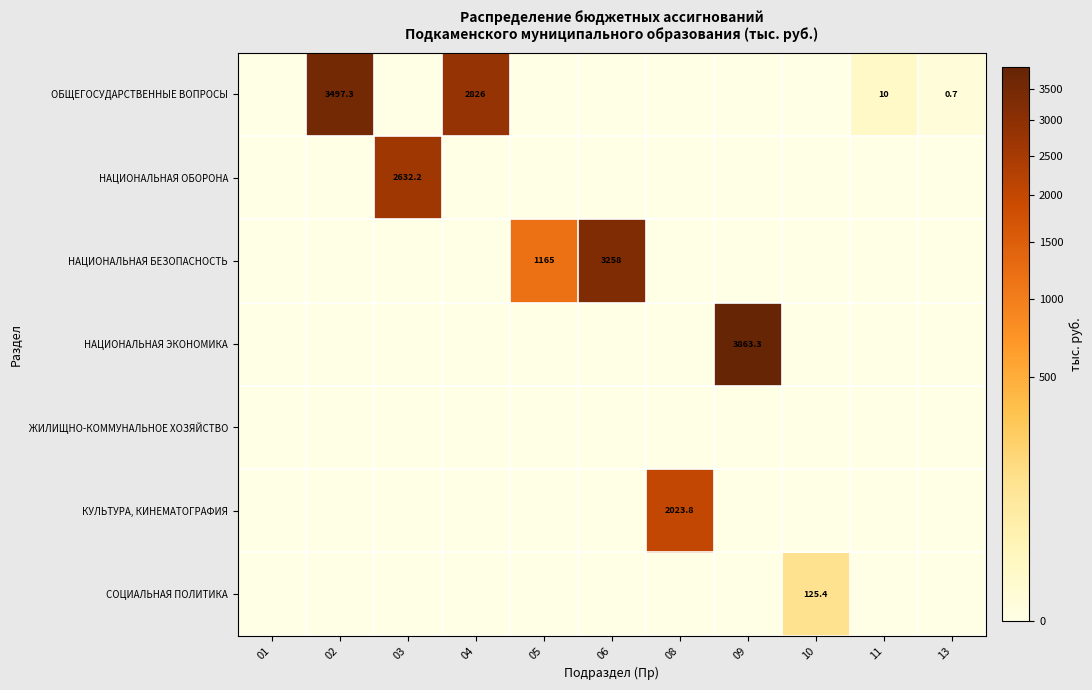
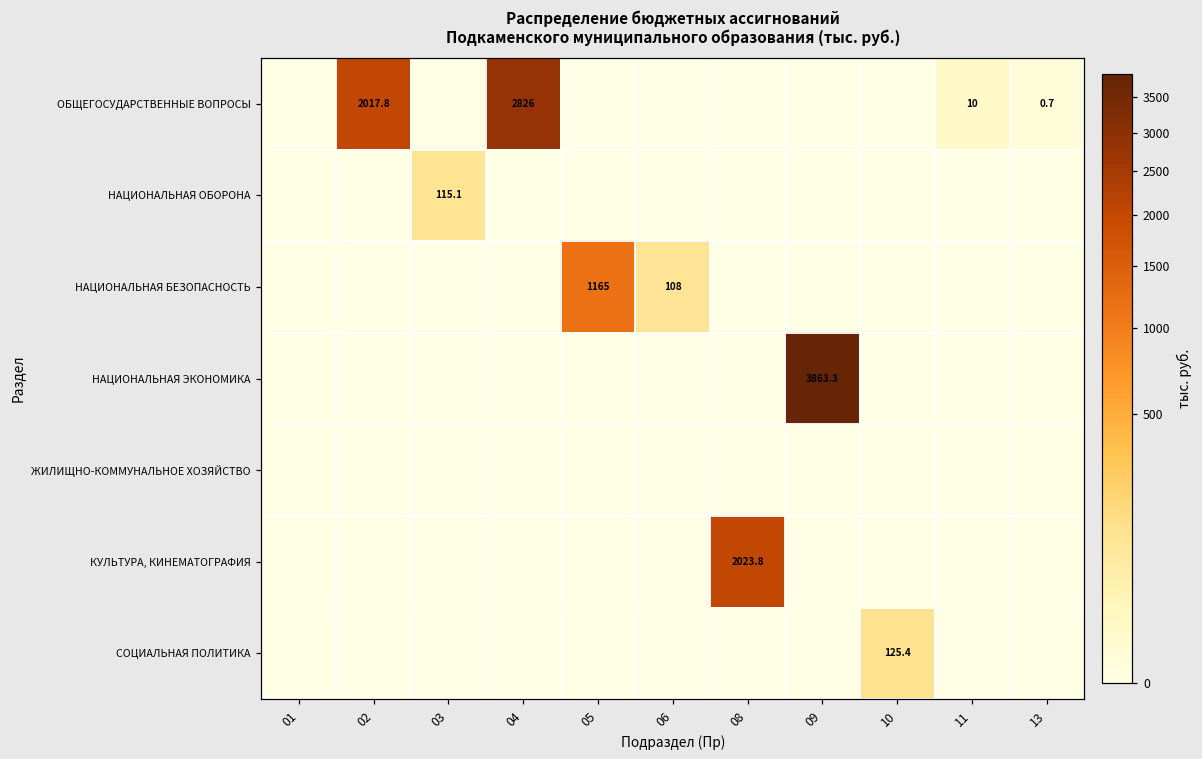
  {
    "ОБЩЕГОСУДАРСТВЕННЫЕ ВОПРОСЫ": {
-     "02": 3497.3,
+     "02": 2017.8,
      "04": 2826,
      "11": 10,
      "13": 0.7
    },
    "НАЦИОНАЛЬНАЯ ОБОРОНА": {
-     "03": 2632.2
+     "03": 115.1
    },
    "НАЦИОНАЛЬНАЯ БЕЗОПАСНОСТЬ": {
      "05": 1165,
-     "06": 3258
+     "06": 108
    },
    "НАЦИОНАЛЬНАЯ ЭКОНОМИКА": {
      "09": 3863.3
    },
    "КУЛЬТУРА, КИНЕМАТОГРАФИЯ": {
      "08": 2023.8
    },
    "СОЦИАЛЬНАЯ ПОЛИТИКА": {
      "10": 125.4
    }
  }
